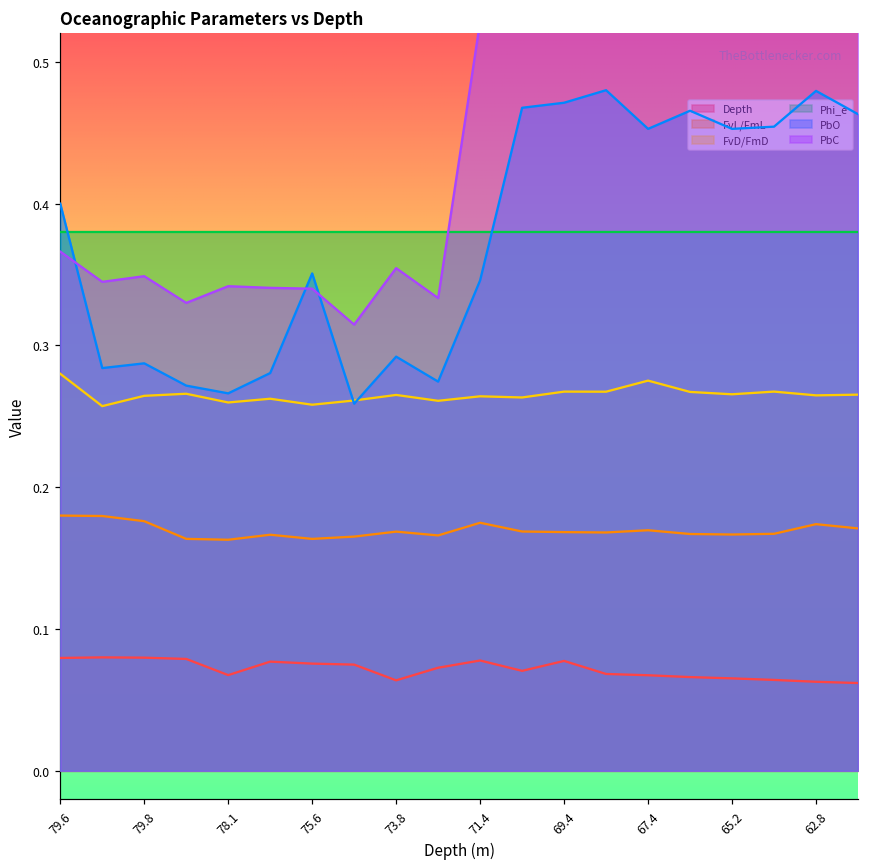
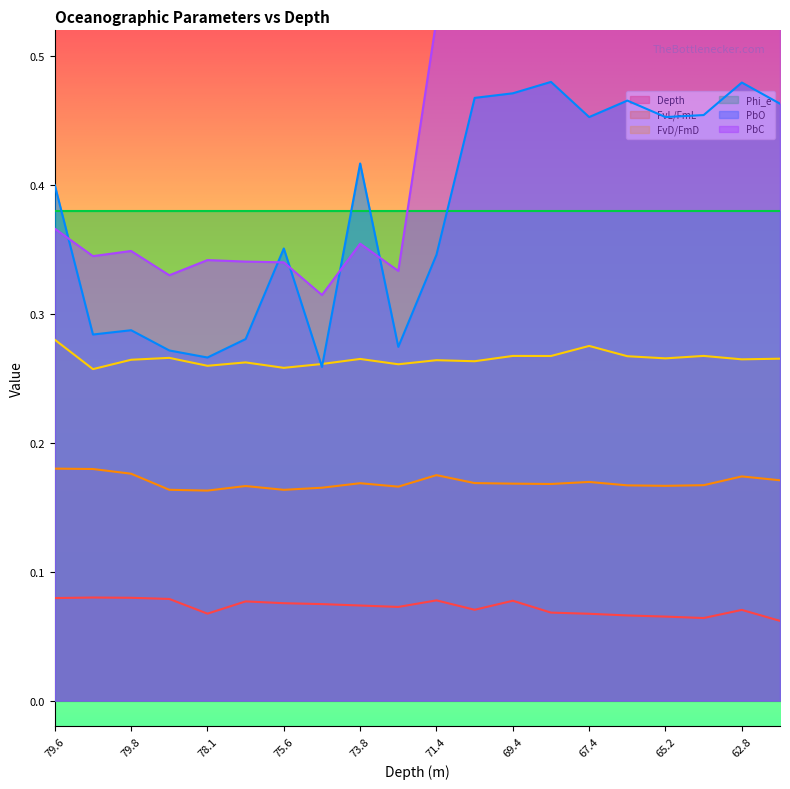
  {
    "Depth": {
      "79.6": 0.080,
      "79.8": 0.080,
      "78.1": 0.068,
      "75.6": 0.076,
-     "73.8": 0.064,
+     "73.8": 0.074,
      "71.4": 0.078,
      "69.4": 0.078,
      "67.4": 0.067,
      "65.2": 0.065,
-     "62.8": 0.063
+     "62.8": 0.070
    },
    "Phi_e": {
      "79.6": 0.380,
      "79.8": 0.380,
      "78.1": 0.380,
      "75.6": 0.380,
      "73.8": 0.380,
      "71.4": 0.380,
      "69.4": 0.380,
      "67.4": 0.380,
      "65.2": 0.380,
      "62.8": 0.380
    },
    "PbO": {
      "79.6": 0.400,
      "79.8": 0.287,
      "78.1": 0.266,
      "75.6": 0.351,
-     "73.8": 0.292,
+     "73.8": 0.417,
      "71.4": 0.346,
      "69.4": 0.471,
      "67.4": 0.453,
      "62.8": 0.480
    },
    "PbC": {
      "79.6": 0.366,
      "79.8": 0.349,
      "78.1": 0.342,
      "75.6": 0.340,
      "73.8": 0.355
    }
  }
